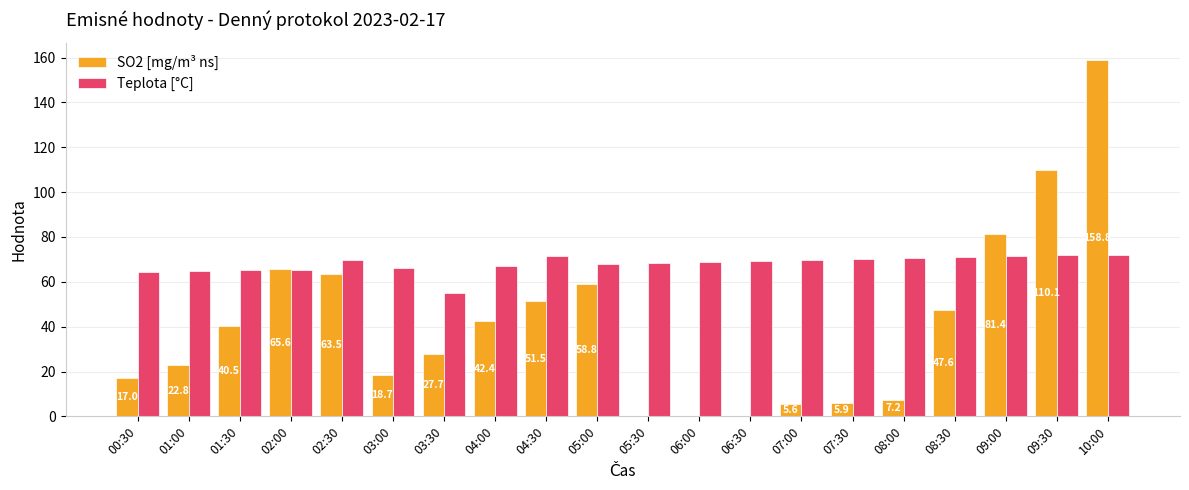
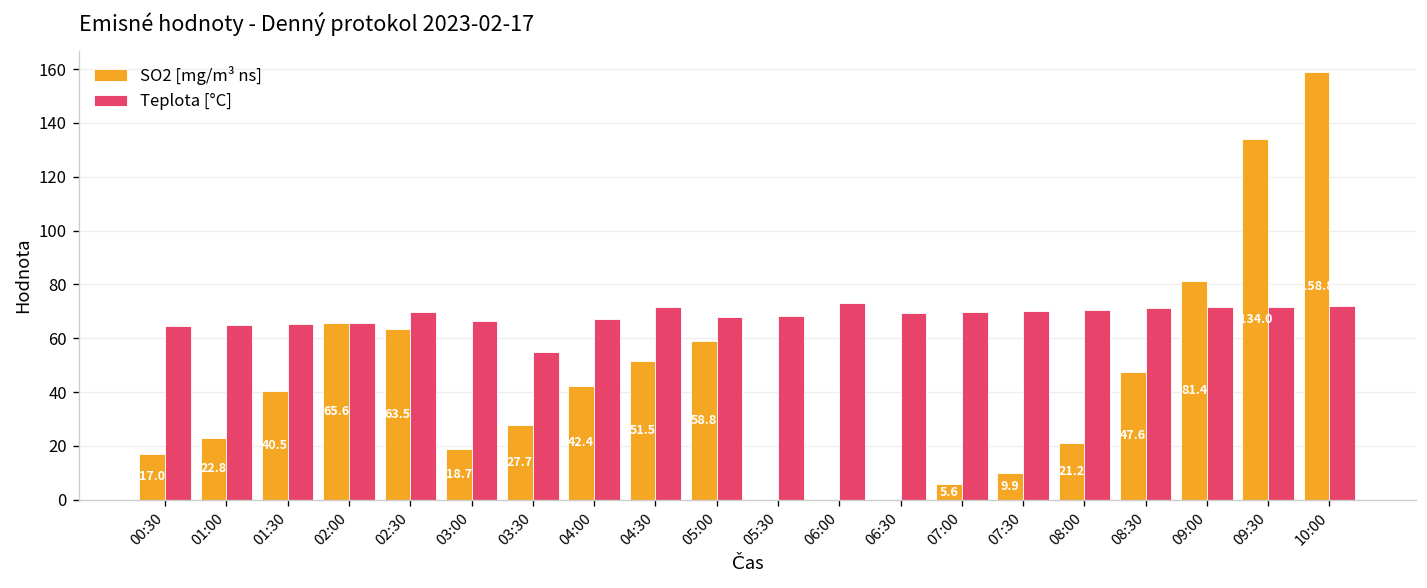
  {
    "SO2 [mg/m³ ns]": {
      "00:30": 17.0,
      "01:00": 22.8,
      "01:30": 40.5,
      "02:00": 65.6,
      "02:30": 63.5,
      "03:00": 18.7,
      "03:30": 27.7,
      "04:00": 42.4,
      "04:30": 51.5,
      "05:00": 58.8,
      "07:00": 5.6,
-     "07:30": 5.9,
-     "08:00": 7.2,
+     "07:30": 9.9,
+     "08:00": 21.2,
      "08:30": 47.6,
      "09:00": 81.4,
-     "09:30": 110.1,
+     "09:30": 134.0,
      "10:00": 158.8
    },
    "Teplota [°C]": {
      "00:30": 64,
      "01:00": 65,
      "01:30": 65,
      "02:00": 65,
      "02:30": 70,
      "03:00": 66,
      "03:30": 55,
      "04:00": 67,
      "04:30": 72,
      "05:00": 68,
      "05:30": 68,
-     "06:00": 69,
+     "06:00": 73,
      "06:30": 69,
      "07:00": 70,
      "07:30": 70,
      "08:00": 71,
      "08:30": 71,
      "09:00": 72,
      "09:30": 72,
      "10:00": 72
    }
  }
